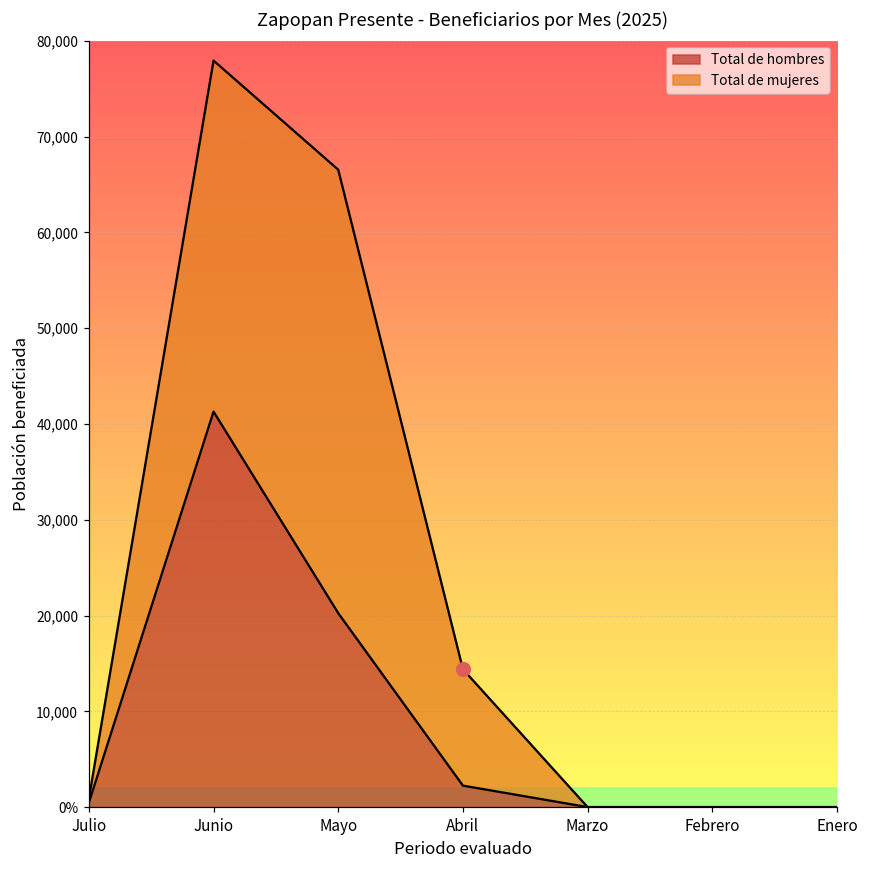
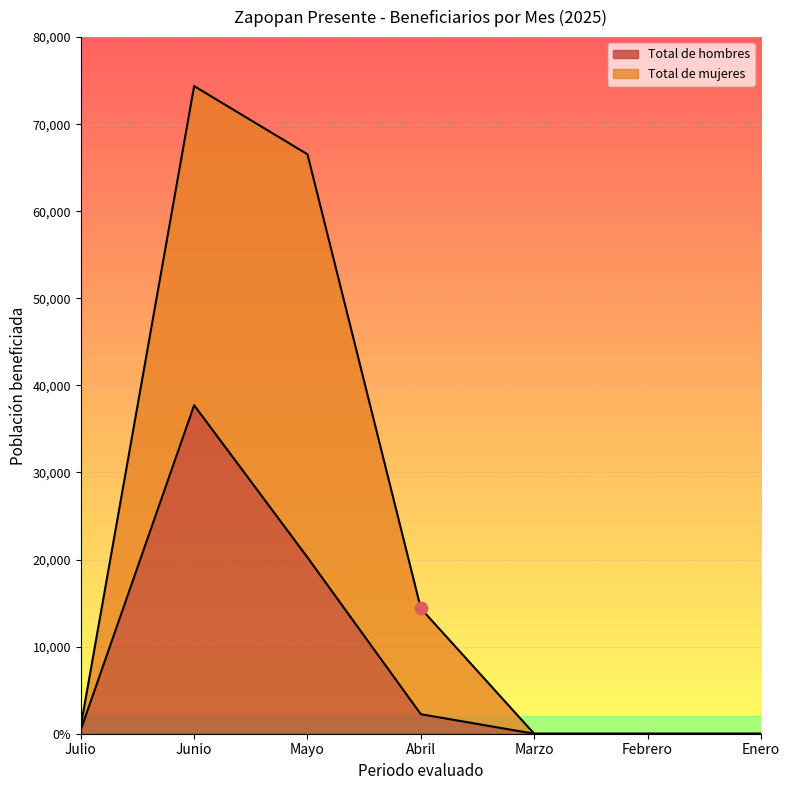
  {
    "Total de hombres": {
-     "Junio": "41,000",
+     "Junio": "38,000",
      "Mayo": "20,000",
      "Abril": "2,000"
    },
    "Total de mujeres": {
      "Junio": "37,000",
      "Mayo": "46,000"
    }
  }
